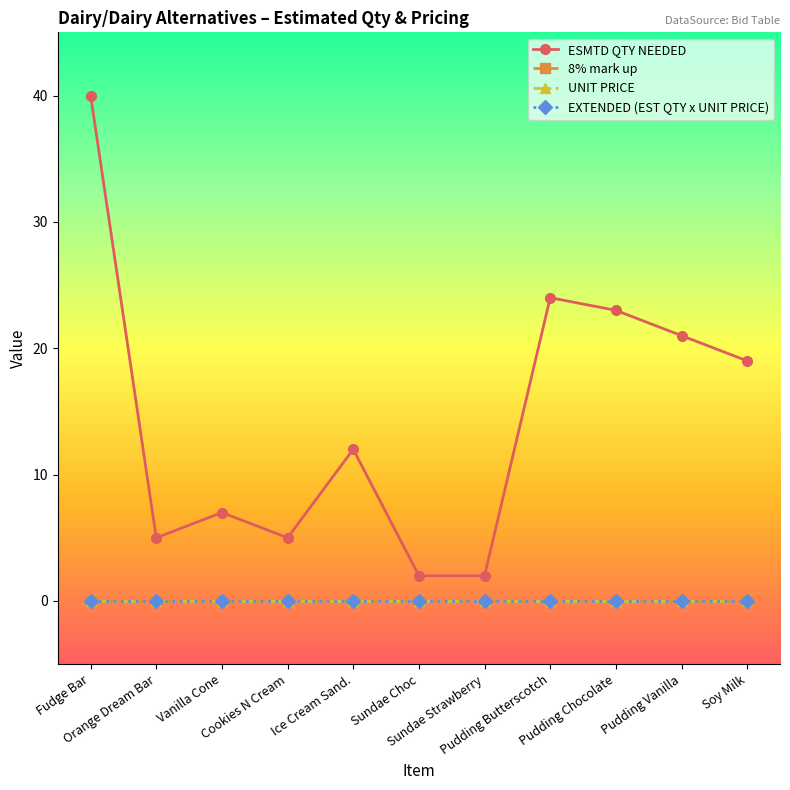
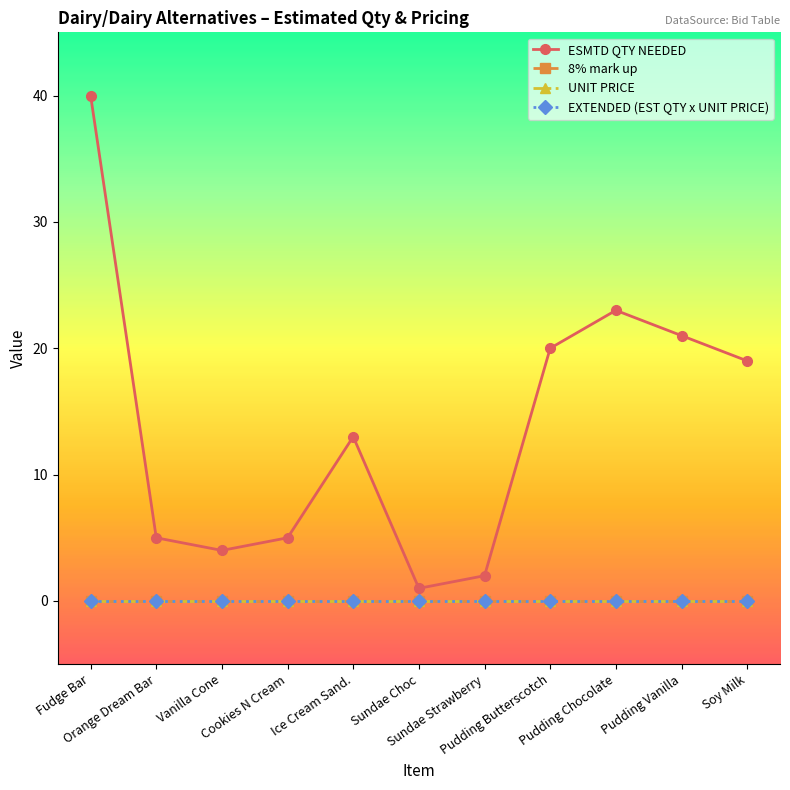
  {
    "ESMTD QTY NEEDED": {
      "Fudge Bar": 40,
      "Orange Dream Bar": 5,
-     "Vanilla Cone": 7,
+     "Vanilla Cone": 4,
      "Cookies N Cream": 5,
-     "Ice Cream Sand.": 12,
-     "Sundae Choc": 2,
+     "Ice Cream Sand.": 13,
+     "Sundae Choc": 1,
      "Sundae Strawberry": 2,
-     "Pudding Butterscotch": 24,
+     "Pudding Butterscotch": 20,
      "Pudding Chocolate": 23,
      "Pudding Vanilla": 21,
      "Soy Milk": 19
    },
    "EXTENDED (EST QTY x UNIT PRICE)": {
      "Fudge Bar": 0,
      "Orange Dream Bar": 0,
      "Vanilla Cone": 0,
      "Cookies N Cream": 0,
      "Ice Cream Sand.": 0,
      "Sundae Choc": 0,
      "Sundae Strawberry": 0,
      "Pudding Butterscotch": 0,
      "Pudding Chocolate": 0,
      "Pudding Vanilla": 0,
      "Soy Milk": 0
    }
  }
